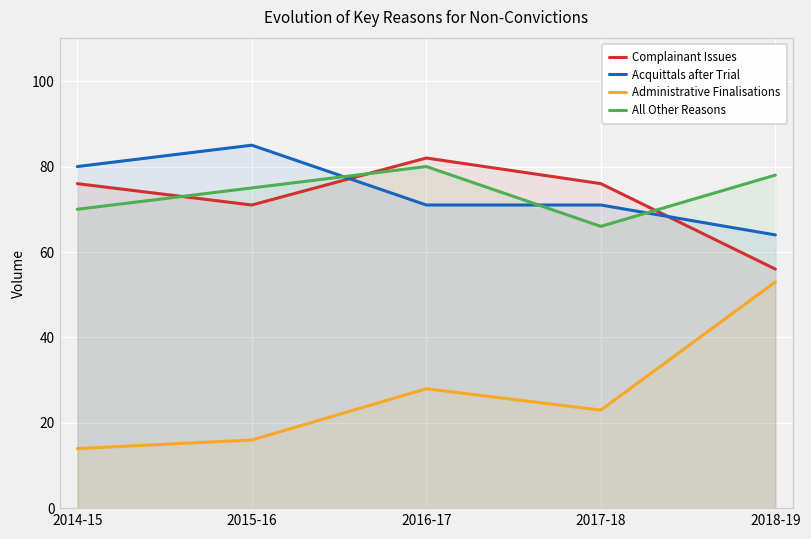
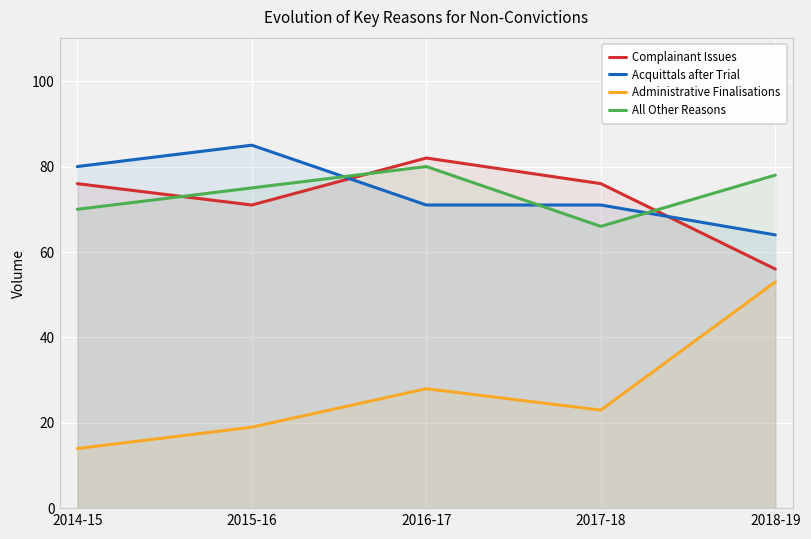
  {
    "Complainant Issues": {
      "2014-15": 76,
      "2015-16": 71,
      "2016-17": 82,
      "2017-18": 76,
      "2018-19": 56
    },
    "Acquittals after Trial": {
      "2014-15": 80,
      "2015-16": 85,
      "2016-17": 71,
      "2017-18": 71,
      "2018-19": 64
    },
    "Administrative Finalisations": {
      "2014-15": 14,
-     "2015-16": 16,
+     "2015-16": 19,
      "2016-17": 28,
      "2017-18": 23,
      "2018-19": 53
    },
    "All Other Reasons": {
      "2014-15": 70,
      "2015-16": 75,
      "2016-17": 80,
      "2017-18": 66,
      "2018-19": 78
    }
  }
